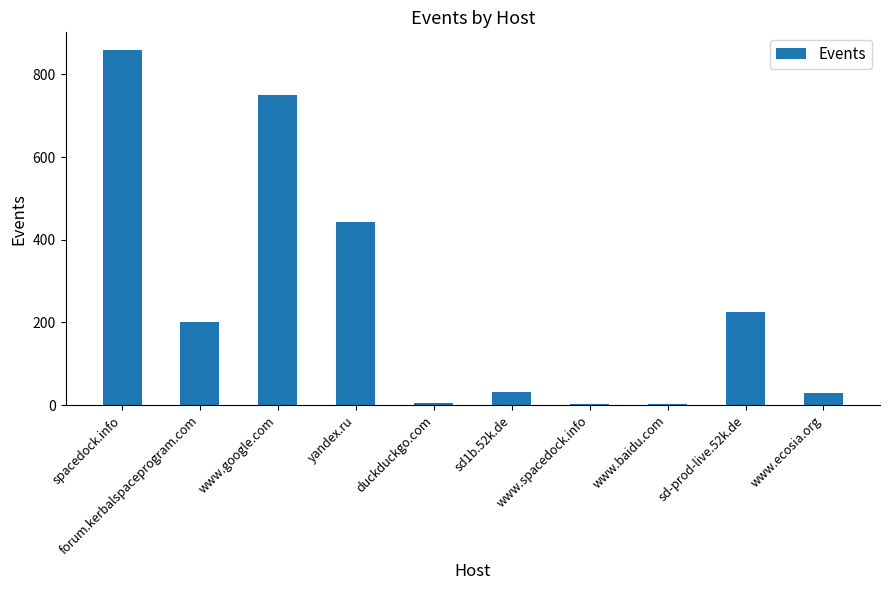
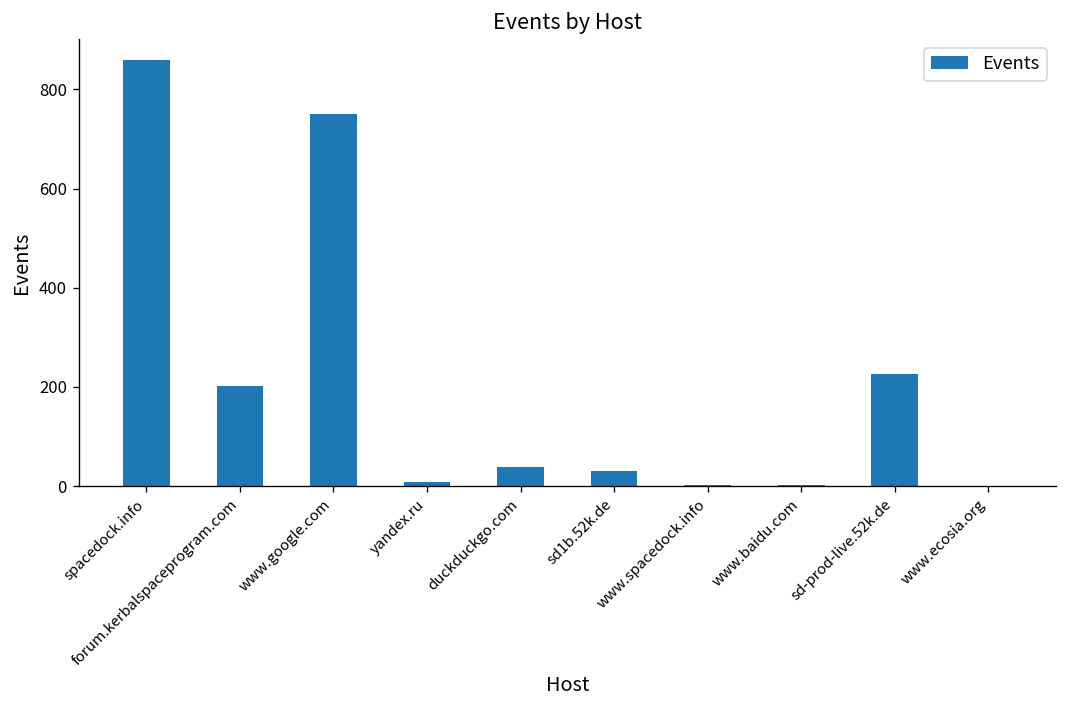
  {
    "spacedock.info": 860,
    "forum.kerbalspaceprogram.com": 200,
    "www.google.com": 750,
-   "yandex.ru": 440,
-   "duckduckgo.com": 0,
+   "yandex.ru": 10,
+   "duckduckgo.com": 40,
    "sd1b.52k.de": 30,
    "sd-prod-live.52k.de": 230,
-   "www.ecosia.org": 30
+   "www.ecosia.org": 0
  }
